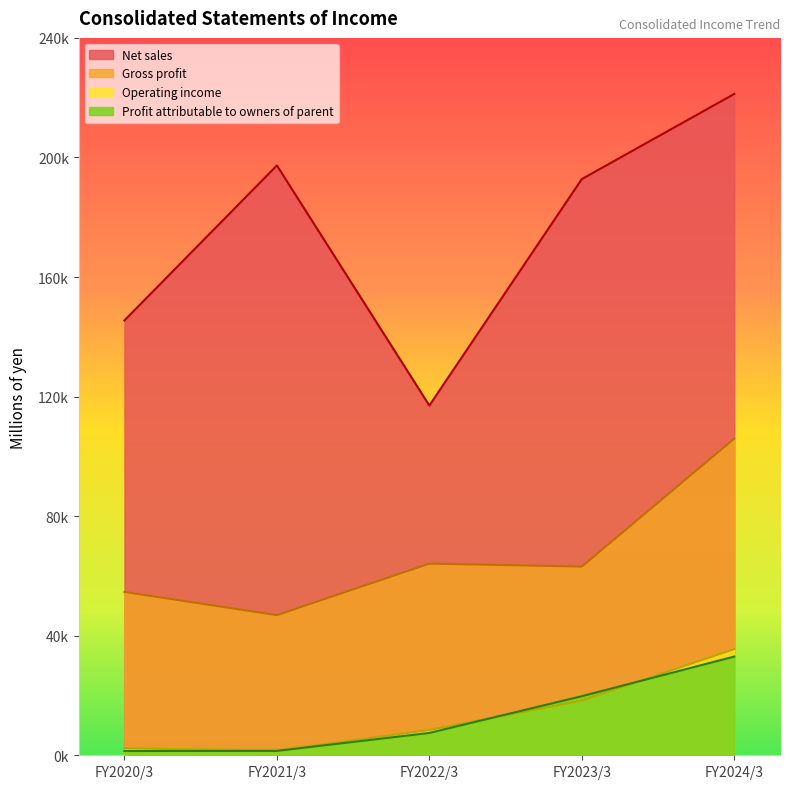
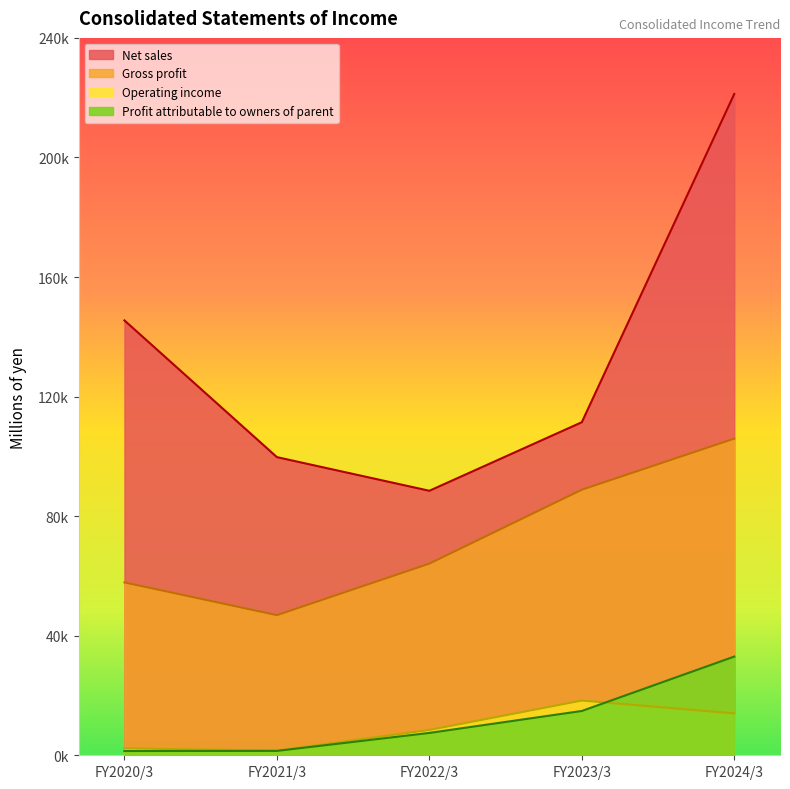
  {
    "Net sales": {
      "FY2020/3": 145000,
-     "FY2021/3": 197000,
-     "FY2022/3": 117000,
-     "FY2023/3": 193000,
+     "FY2021/3": 100000,
+     "FY2022/3": 88000,
+     "FY2023/3": 111000,
      "FY2024/3": 221000
    },
    "Gross profit": {
-     "FY2020/3": 55000,
+     "FY2020/3": 58000,
      "FY2021/3": 47000,
      "FY2022/3": 64000,
-     "FY2023/3": 63000,
+     "FY2023/3": 89000,
      "FY2024/3": 106000
    },
    "Operating income": {
      "FY2020/3": 2000,
      "FY2022/3": 8000,
      "FY2023/3": 18000,
-     "FY2024/3": 36000
+     "FY2024/3": 14000
    },
    "Profit attributable to owners of parent": {
      "FY2020/3": 1000,
      "FY2022/3": 7000,
-     "FY2023/3": 20000,
+     "FY2023/3": 15000,
      "FY2024/3": 33000
    }
  }
